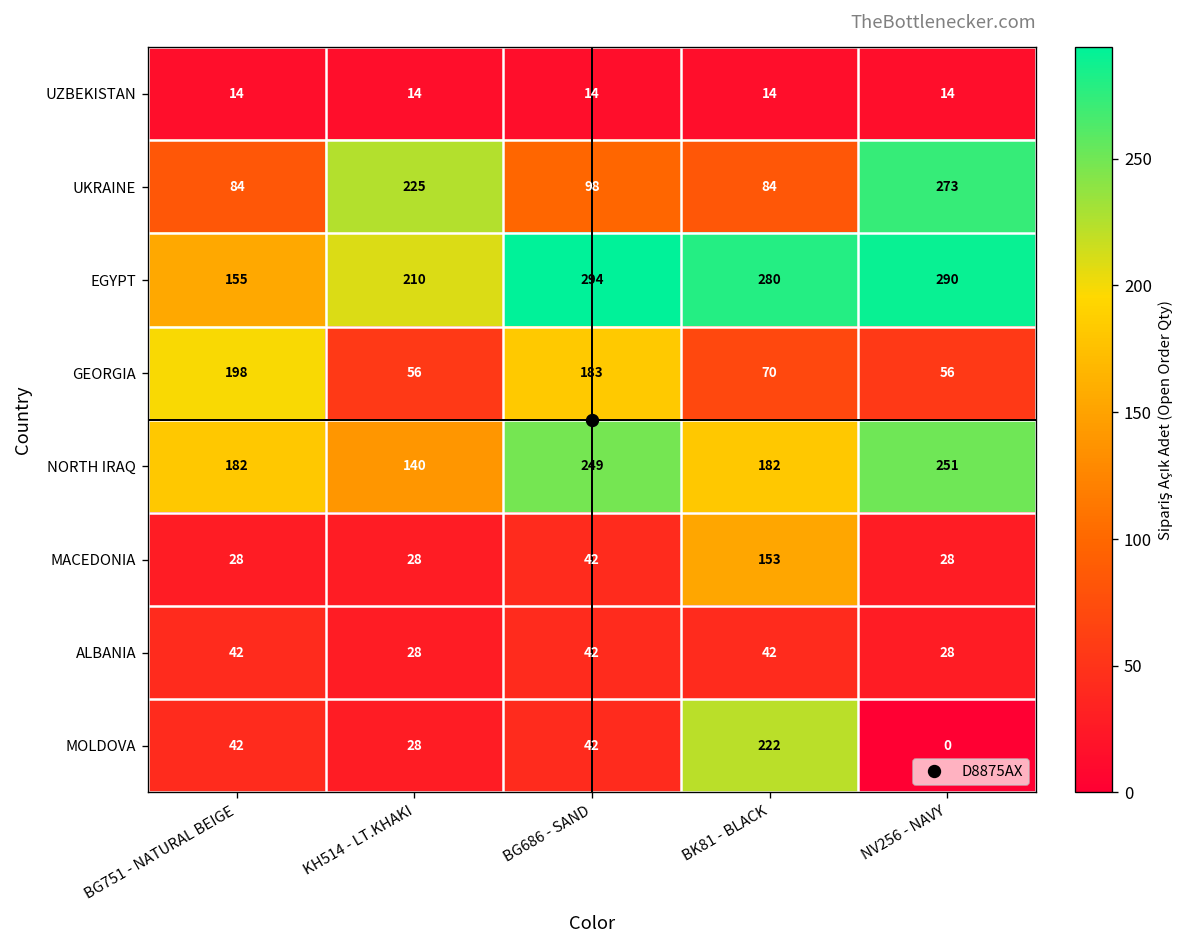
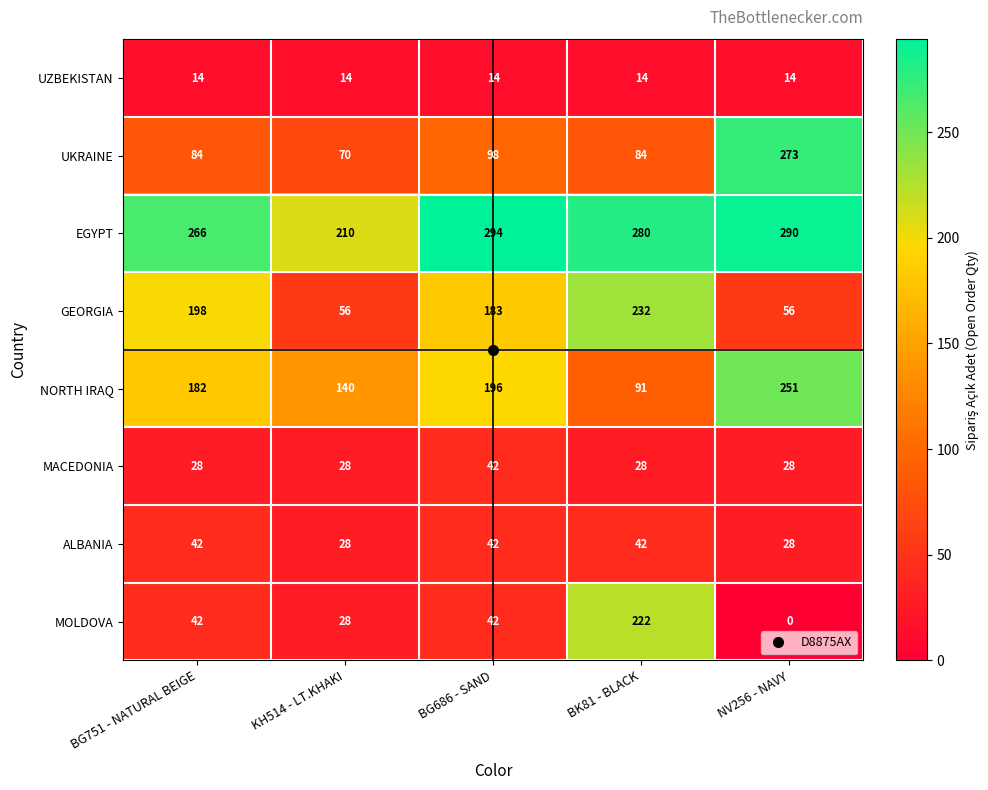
  {
    "UZBEKISTAN": {
      "BG751 - NATURAL BEIGE": 14,
      "KH514 - LT.KHAKI": 14,
      "BG686 - SAND": 14,
      "BK81 - BLACK": 14,
      "NV256 - NAVY": 14
    },
    "UKRAINE": {
      "BG751 - NATURAL BEIGE": 84,
-     "KH514 - LT.KHAKI": 225,
+     "KH514 - LT.KHAKI": 70,
      "BG686 - SAND": 98,
      "BK81 - BLACK": 84,
      "NV256 - NAVY": 273
    },
    "EGYPT": {
-     "BG751 - NATURAL BEIGE": 155,
+     "BG751 - NATURAL BEIGE": 266,
      "KH514 - LT.KHAKI": 210,
      "BG686 - SAND": 294,
      "BK81 - BLACK": 280,
      "NV256 - NAVY": 290
    },
    "GEORGIA": {
      "BG751 - NATURAL BEIGE": 198,
      "KH514 - LT.KHAKI": 56,
      "BG686 - SAND": 183,
-     "BK81 - BLACK": 70,
+     "BK81 - BLACK": 232,
      "NV256 - NAVY": 56
    },
    "NORTH IRAQ": {
      "BG751 - NATURAL BEIGE": 182,
      "KH514 - LT.KHAKI": 140,
-     "BG686 - SAND": 249,
-     "BK81 - BLACK": 182,
+     "BG686 - SAND": 196,
+     "BK81 - BLACK": 91,
      "NV256 - NAVY": 251
    },
    "MACEDONIA": {
      "BG751 - NATURAL BEIGE": 28,
      "KH514 - LT.KHAKI": 28,
      "BG686 - SAND": 42,
-     "BK81 - BLACK": 153,
+     "BK81 - BLACK": 28,
      "NV256 - NAVY": 28
    },
    "ALBANIA": {
      "BG751 - NATURAL BEIGE": 42,
      "KH514 - LT.KHAKI": 28,
      "BG686 - SAND": 42,
      "BK81 - BLACK": 42,
      "NV256 - NAVY": 28
    },
    "MOLDOVA": {
      "BG751 - NATURAL BEIGE": 42,
      "KH514 - LT.KHAKI": 28,
      "BG686 - SAND": 42,
      "BK81 - BLACK": 222,
      "NV256 - NAVY": 0
    }
  }
